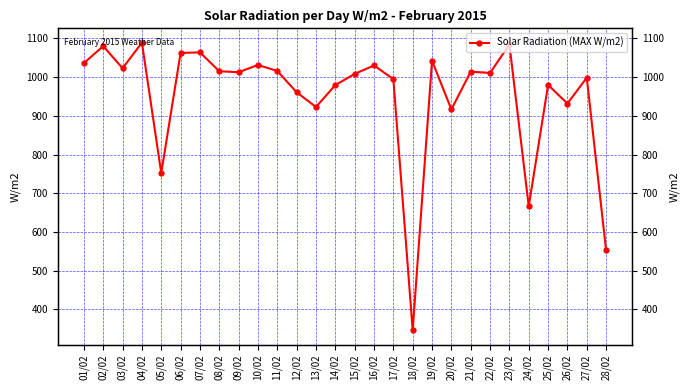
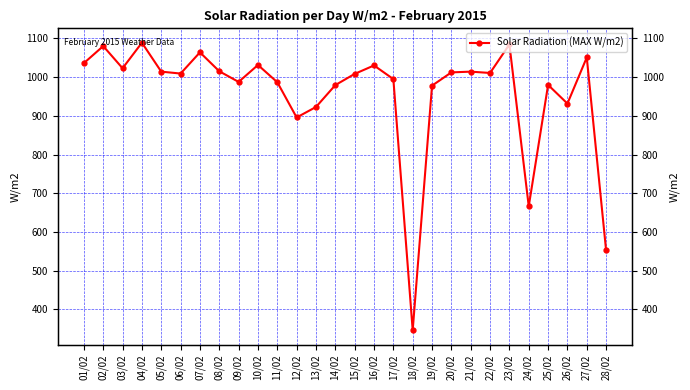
  {
    "01/02": 1040,
    "03/02": 1020,
-   "05/02": 750,
-   "06/02": 1060,
+   "05/02": 1010,
+   "06/02": 1010,
    "07/02": 1060,
    "08/02": 1010,
-   "09/02": 1010,
+   "09/02": 990,
    "10/02": 1030,
-   "11/02": 1020,
-   "12/02": 960,
+   "11/02": 990,
+   "12/02": 900,
    "13/02": 920,
    "14/02": 980,
    "15/02": 1010,
    "16/02": 1030,
    "17/02": 990,
    "18/02": 350,
-   "19/02": 1040,
-   "20/02": 920,
+   "19/02": 980,
+   "20/02": 1010,
    "21/02": 1010,
    "22/02": 1010,
    "24/02": 670,
    "25/02": 980,
    "26/02": 930,
-   "27/02": 1000,
+   "27/02": 1050,
    "28/02": 550
  }
